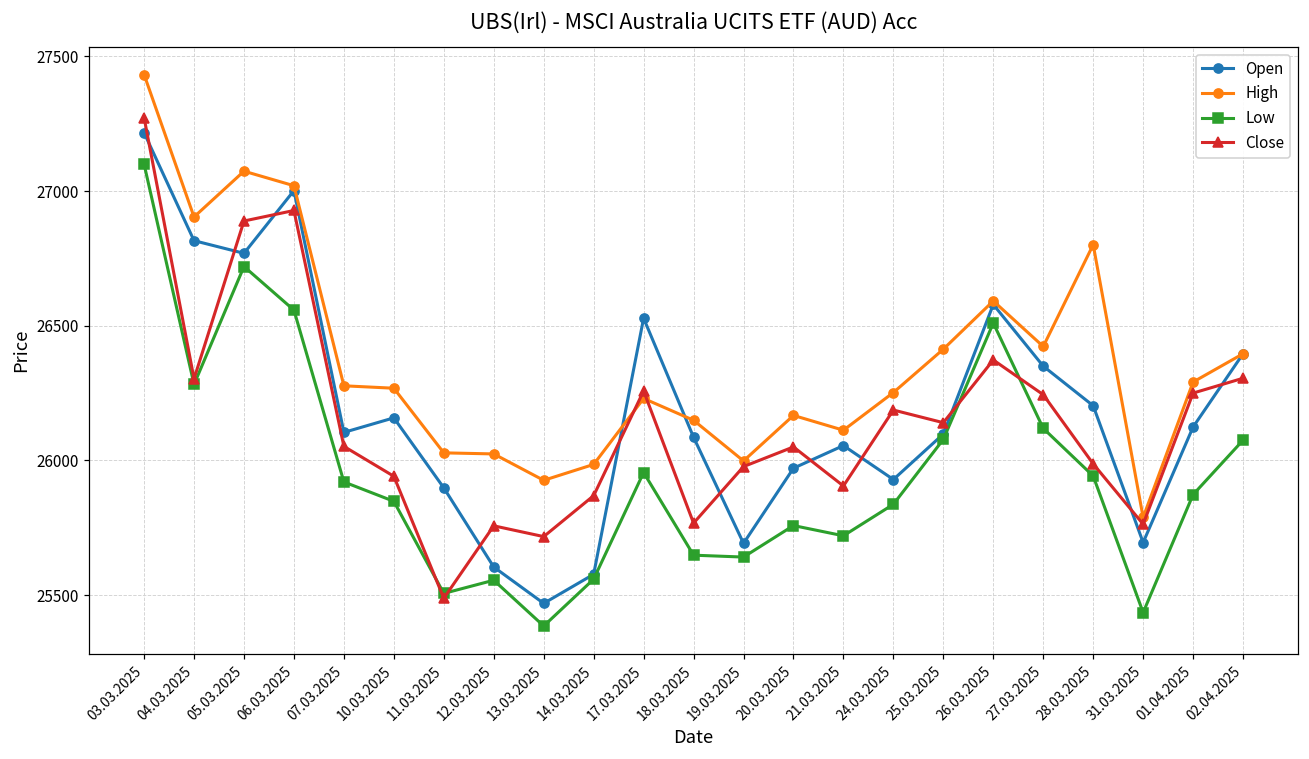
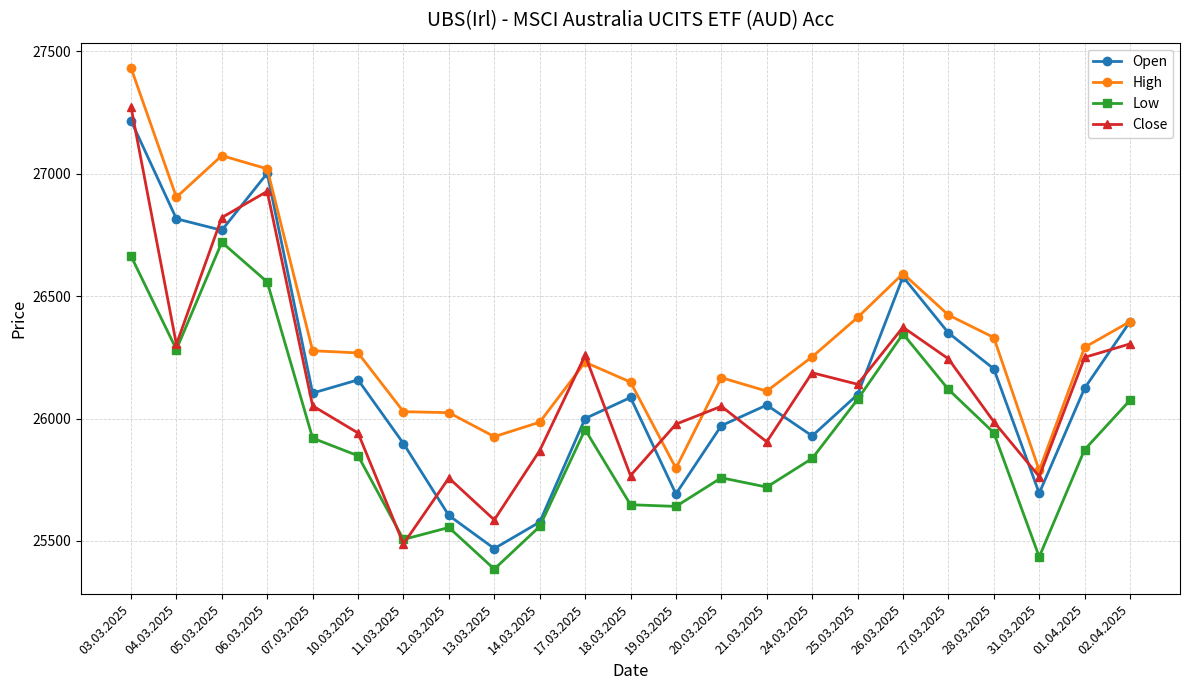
  {
    "Open": {
      "03.03.2025": 27220,
      "04.03.2025": 26820,
      "05.03.2025": 26770,
      "06.03.2025": 27000,
      "07.03.2025": 26100,
      "10.03.2025": 26160,
      "11.03.2025": 25900,
      "12.03.2025": 25600,
      "13.03.2025": 25470,
      "14.03.2025": 25580,
-     "17.03.2025": 26530,
+     "17.03.2025": 26000,
      "18.03.2025": 26090,
      "19.03.2025": 25690,
      "20.03.2025": 25970,
      "21.03.2025": 26060,
      "24.03.2025": 25930,
      "25.03.2025": 26100,
      "26.03.2025": 26580,
      "27.03.2025": 26350,
      "28.03.2025": 26200,
      "31.03.2025": 25700,
      "01.04.2025": 26120
    },
    "High": {
      "03.03.2025": 27430,
      "04.03.2025": 26900,
      "05.03.2025": 27070,
      "06.03.2025": 27020,
      "07.03.2025": 26280,
      "10.03.2025": 26270,
      "11.03.2025": 26030,
      "12.03.2025": 26020,
      "13.03.2025": 25930,
      "14.03.2025": 25990,
      "17.03.2025": 26230,
      "18.03.2025": 26150,
-     "19.03.2025": 26000,
+     "19.03.2025": 25800,
      "20.03.2025": 26170,
      "21.03.2025": 26110,
      "24.03.2025": 26250,
      "25.03.2025": 26410,
      "26.03.2025": 26590,
      "27.03.2025": 26420,
-     "28.03.2025": 26800,
+     "28.03.2025": 26330,
      "31.03.2025": 25790,
      "01.04.2025": 26290
    },
    "Low": {
-     "03.03.2025": 27100,
+     "03.03.2025": 26660,
      "04.03.2025": 26280,
      "05.03.2025": 26720,
      "06.03.2025": 26560,
      "07.03.2025": 25920,
      "10.03.2025": 25850,
      "11.03.2025": 25510,
      "12.03.2025": 25560,
      "13.03.2025": 25390,
      "14.03.2025": 25560,
      "17.03.2025": 25960,
      "18.03.2025": 25650,
      "19.03.2025": 25640,
      "20.03.2025": 25760,
      "21.03.2025": 25720,
      "24.03.2025": 25840,
      "25.03.2025": 26080,
-     "26.03.2025": 26510,
+     "26.03.2025": 26350,
      "27.03.2025": 26120,
      "28.03.2025": 25940,
      "31.03.2025": 25440,
      "01.04.2025": 25870,
      "02.04.2025": 26080
    },
    "Close": {
      "03.03.2025": 27270,
      "04.03.2025": 26300,
-     "05.03.2025": 26890,
+     "05.03.2025": 26820,
      "06.03.2025": 26930,
      "07.03.2025": 26050,
      "10.03.2025": 25940,
      "11.03.2025": 25490,
      "12.03.2025": 25760,
-     "13.03.2025": 25720,
+     "13.03.2025": 25590,
      "14.03.2025": 25870,
      "17.03.2025": 26260,
      "18.03.2025": 25770,
      "19.03.2025": 25980,
      "20.03.2025": 26050,
      "21.03.2025": 25910,
      "24.03.2025": 26190,
      "25.03.2025": 26140,
      "26.03.2025": 26370,
      "27.03.2025": 26240,
      "28.03.2025": 25990,
      "31.03.2025": 25760,
      "01.04.2025": 26250,
      "02.04.2025": 26310
    }
  }
